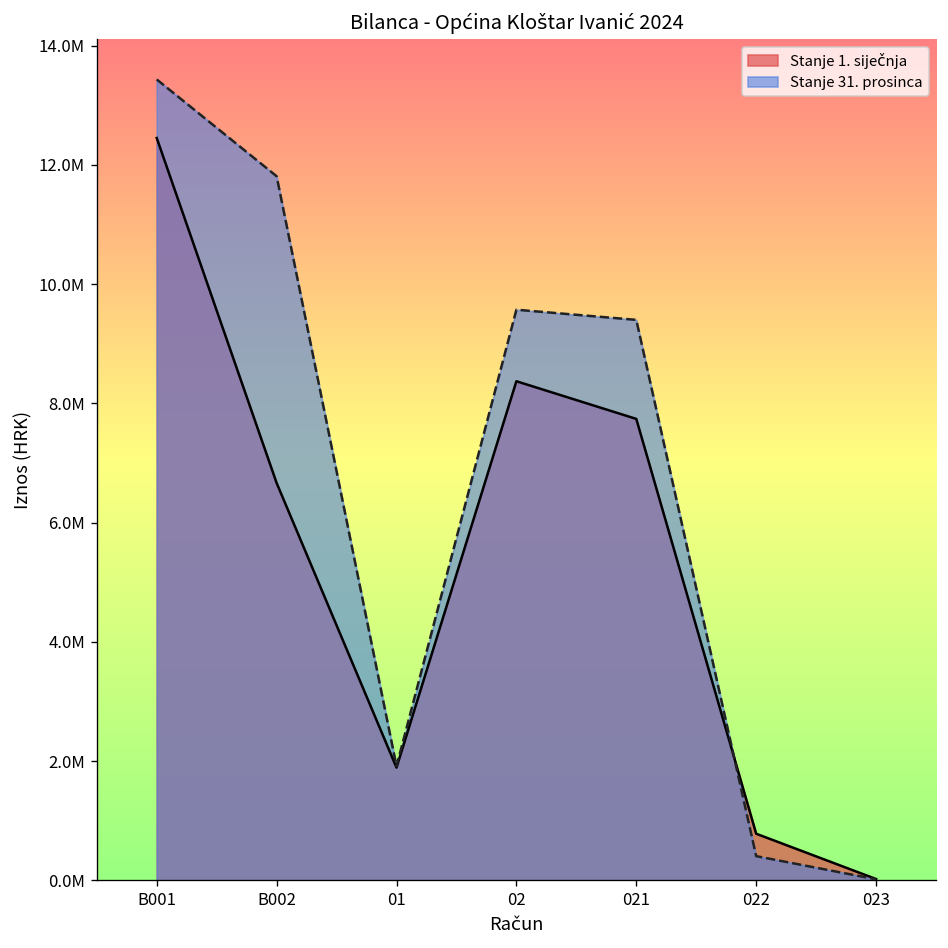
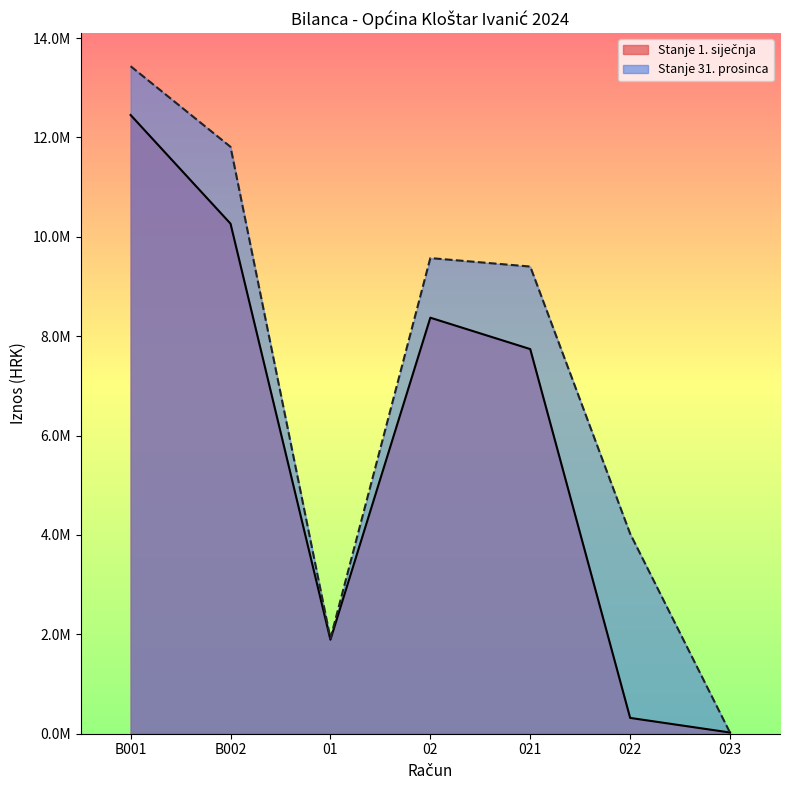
  {
    "Stanje 1. siječnja": {
      "B001": 12500000,
-     "B002": 6700000,
+     "B002": 10300000,
      "02": 8400000,
      "021": 7700000,
-     "022": 800000
+     "022": 300000
    },
    "Stanje 31. prosinca": {
      "B001": 13400000,
      "B002": 11800000,
      "02": 9600000,
      "021": 9400000,
-     "022": 400000
+     "022": 4000000
    }
  }
